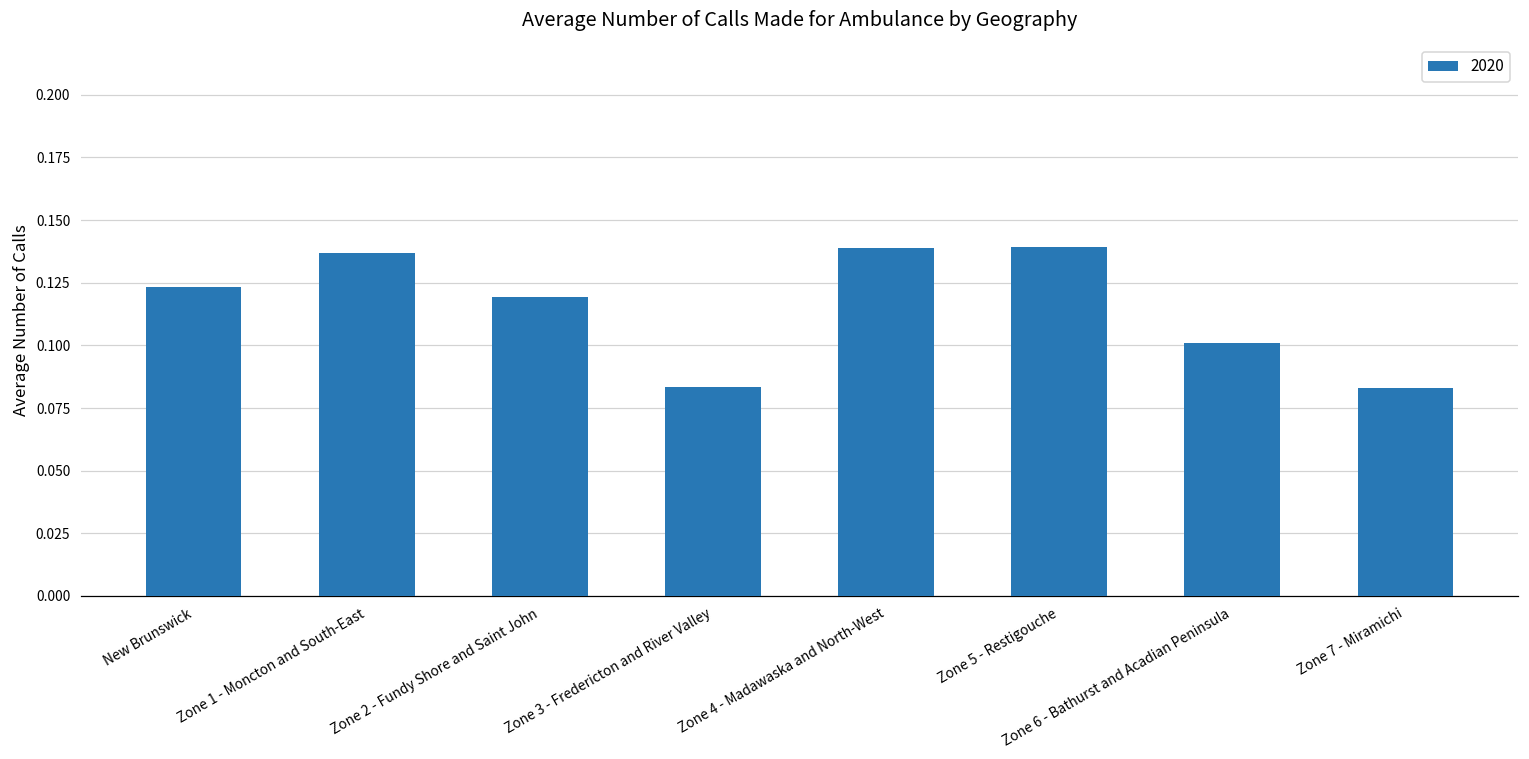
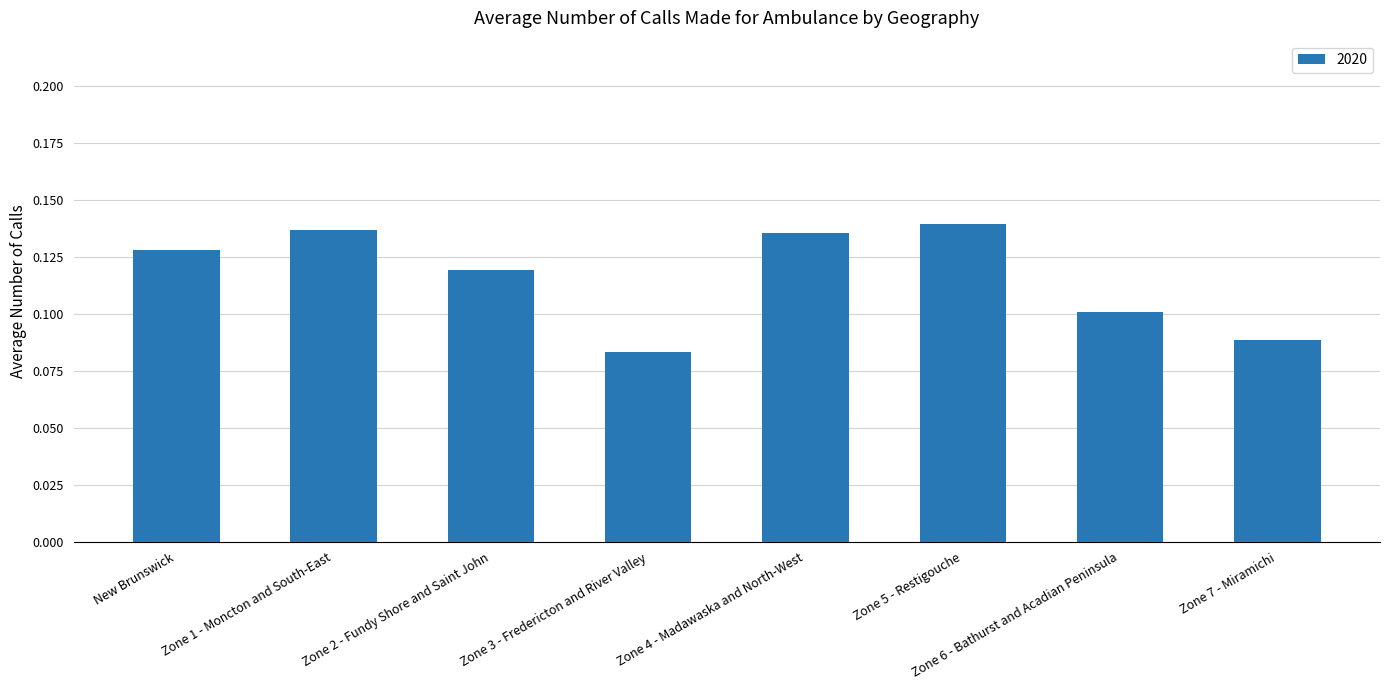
  {
-   "New Brunswick": 0.123,
+   "New Brunswick": 0.128,
    "Zone 1 - Moncton and South-East": 0.137,
    "Zone 2 - Fundy Shore and Saint John": 0.119,
    "Zone 3 - Fredericton and River Valley": 0.083,
-   "Zone 4 - Madawaska and North-West": 0.139,
+   "Zone 4 - Madawaska and North-West": 0.135,
    "Zone 5 - Restigouche": 0.139,
    "Zone 6 - Bathurst and Acadian Peninsula": 0.101,
-   "Zone 7 - Miramichi": 0.083
+   "Zone 7 - Miramichi": 0.089
  }
